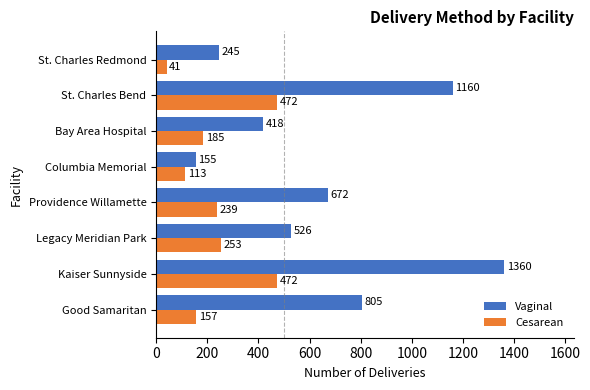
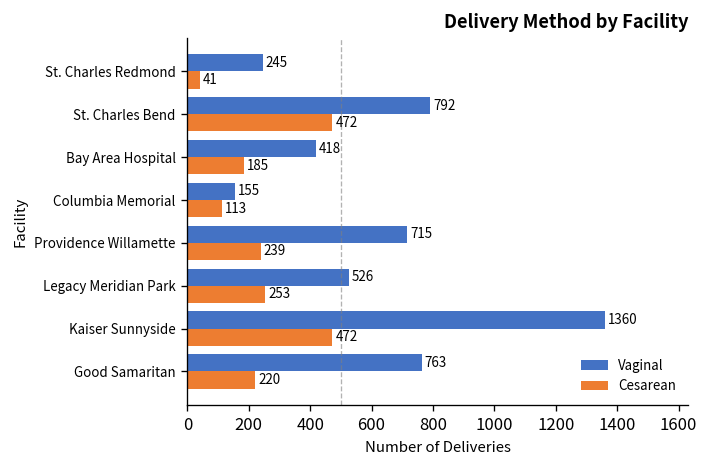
  {
    "Vaginal": {
      "St. Charles Redmond": 245,
-     "St. Charles Bend": 1160,
+     "St. Charles Bend": 792,
      "Bay Area Hospital": 418,
      "Columbia Memorial": 155,
-     "Providence Willamette": 672,
+     "Providence Willamette": 715,
      "Legacy Meridian Park": 526,
      "Kaiser Sunnyside": 1360,
-     "Good Samaritan": 805
+     "Good Samaritan": 763
    },
    "Cesarean": {
      "St. Charles Redmond": 41,
      "St. Charles Bend": 472,
      "Bay Area Hospital": 185,
      "Columbia Memorial": 113,
      "Providence Willamette": 239,
      "Legacy Meridian Park": 253,
      "Kaiser Sunnyside": 472,
-     "Good Samaritan": 157
+     "Good Samaritan": 220
    }
  }
